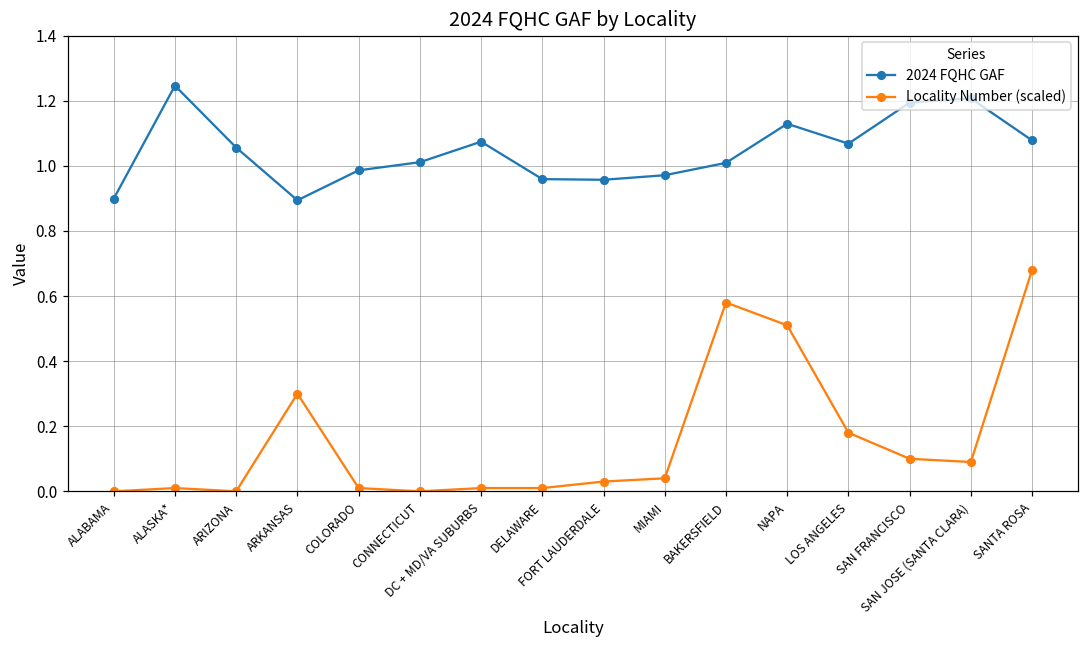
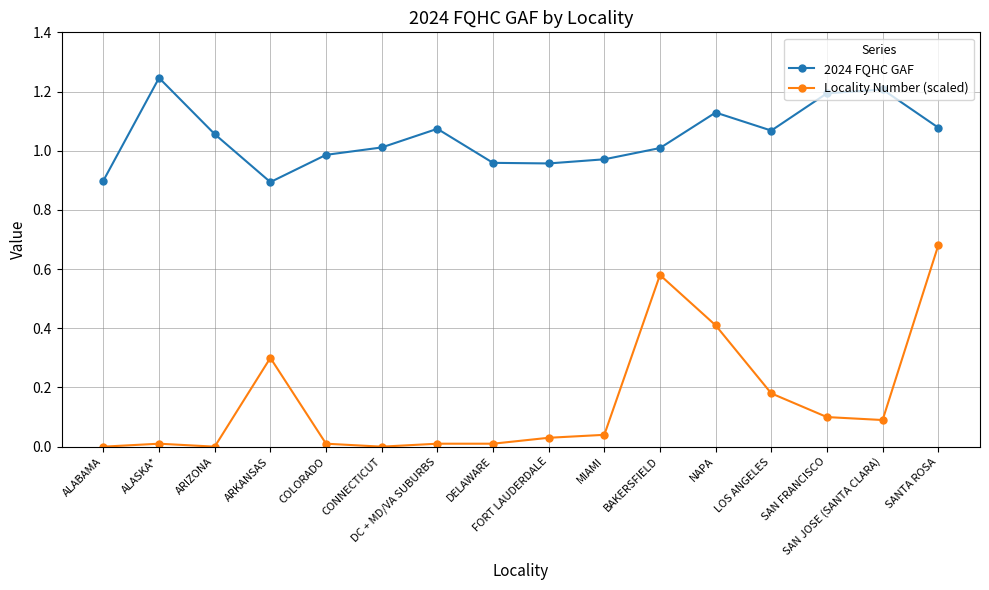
  {
    "2024 FQHC GAF": {
      "ALABAMA": 0.90,
      "ALASKA*": 1.25,
      "ARIZONA": 1.06,
      "ARKANSAS": 0.89,
      "COLORADO": 0.99,
      "CONNECTICUT": 1.01,
      "DC + MD/VA SUBURBS": 1.07,
      "DELAWARE": 0.96,
      "FORT LAUDERDALE": 0.96,
      "MIAMI": 0.97,
      "BAKERSFIELD": 1.01,
      "NAPA": 1.13,
      "LOS ANGELES": 1.07,
      "SANTA ROSA": 1.08
    },
    "Locality Number (scaled)": {
      "ALABAMA": 0.00,
      "ALASKA*": 0.01,
      "ARIZONA": 0.00,
      "ARKANSAS": 0.30,
      "COLORADO": 0.01,
      "CONNECTICUT": 0.00,
      "DC + MD/VA SUBURBS": 0.01,
      "DELAWARE": 0.01,
      "FORT LAUDERDALE": 0.03,
      "MIAMI": 0.04,
      "BAKERSFIELD": 0.58,
-     "NAPA": 0.51,
+     "NAPA": 0.41,
      "LOS ANGELES": 0.18,
      "SAN FRANCISCO": 0.10,
      "SAN JOSE (SANTA CLARA)": 0.09,
      "SANTA ROSA": 0.68
    }
  }
